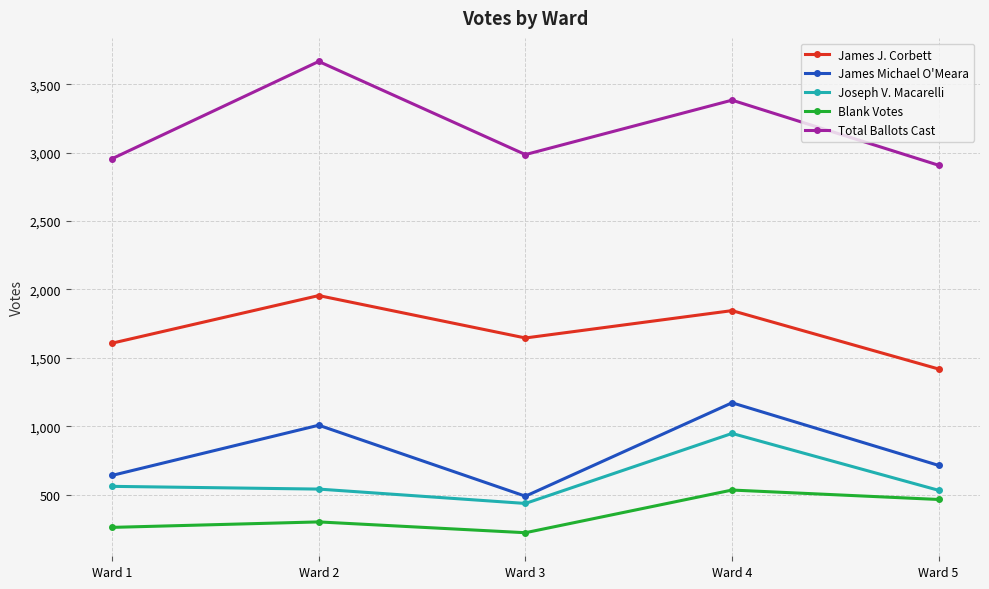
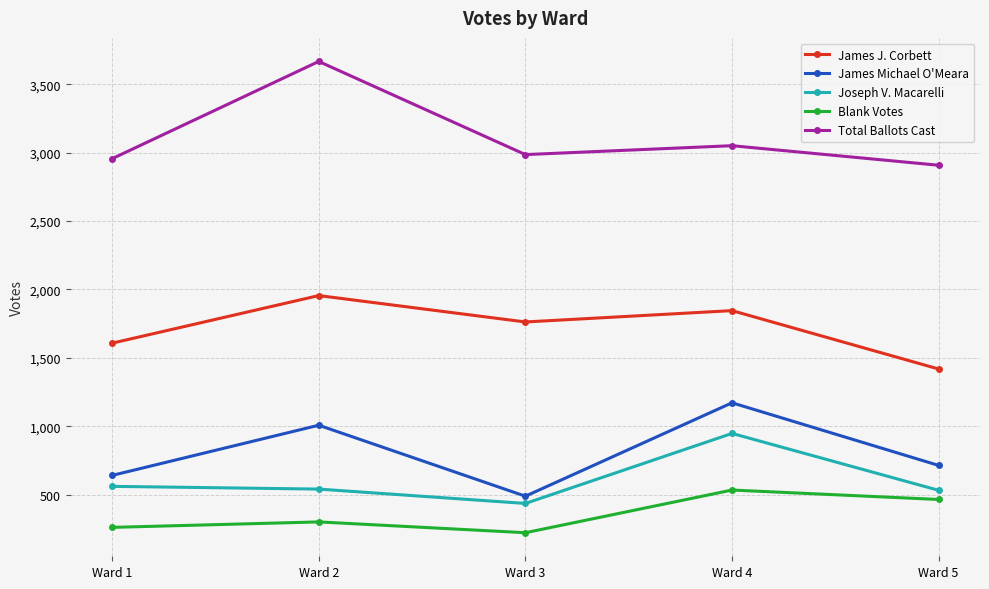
  {
    "James J. Corbett": {
      "Ward 1": "1,610",
      "Ward 2": "1,960",
-     "Ward 3": "1,650",
+     "Ward 3": "1,760",
      "Ward 4": "1,850",
      "Ward 5": "1,420"
    },
    "James Michael O'Meara": {
      "Ward 1": "640",
      "Ward 2": "1,010",
      "Ward 3": "490",
      "Ward 4": "1,170",
      "Ward 5": "710"
    },
    "Joseph V. Macarelli": {
      "Ward 1": "560",
      "Ward 2": "540",
      "Ward 3": "440",
      "Ward 4": "950",
      "Ward 5": "530"
    },
    "Blank Votes": {
      "Ward 1": "260",
      "Ward 2": "300",
      "Ward 3": "220",
      "Ward 4": "530",
      "Ward 5": "460"
    },
    "Total Ballots Cast": {
      "Ward 1": "2,960",
      "Ward 2": "3,670",
      "Ward 3": "2,990",
-     "Ward 4": "3,380",
+     "Ward 4": "3,050",
      "Ward 5": "2,910"
    }
  }
